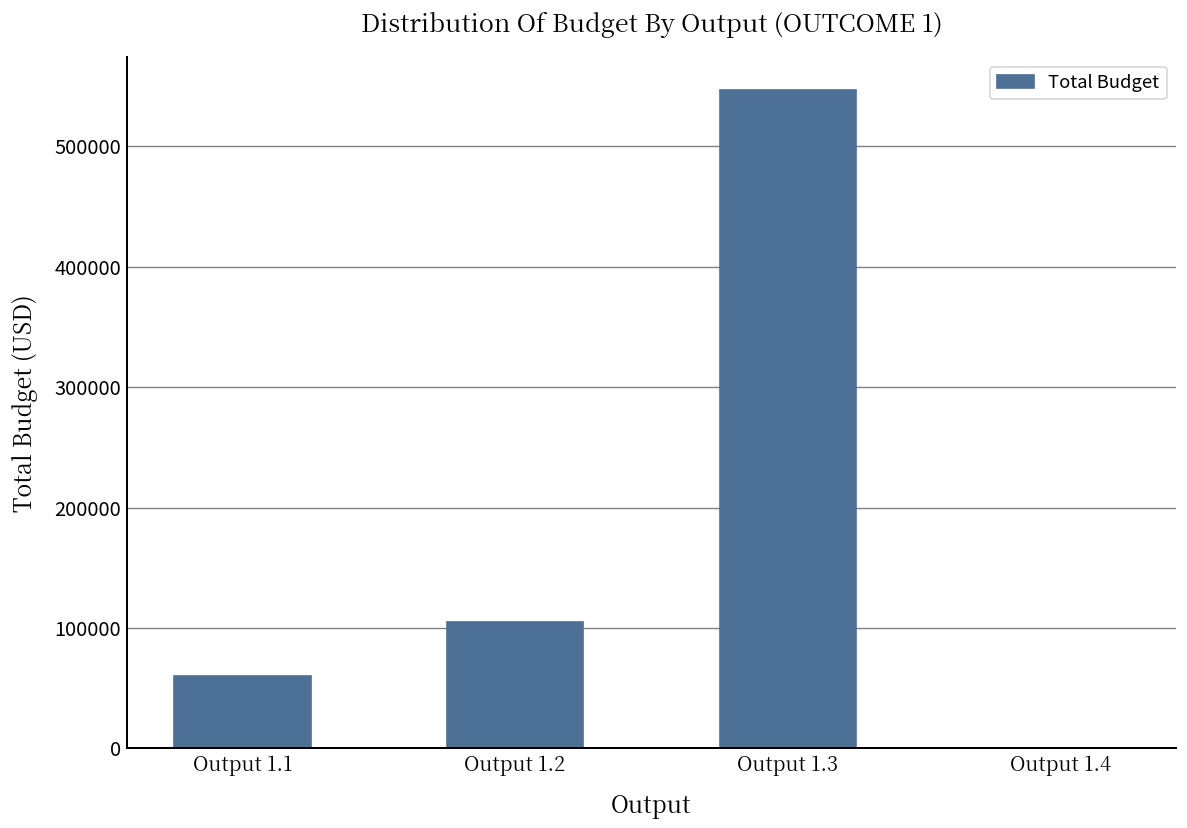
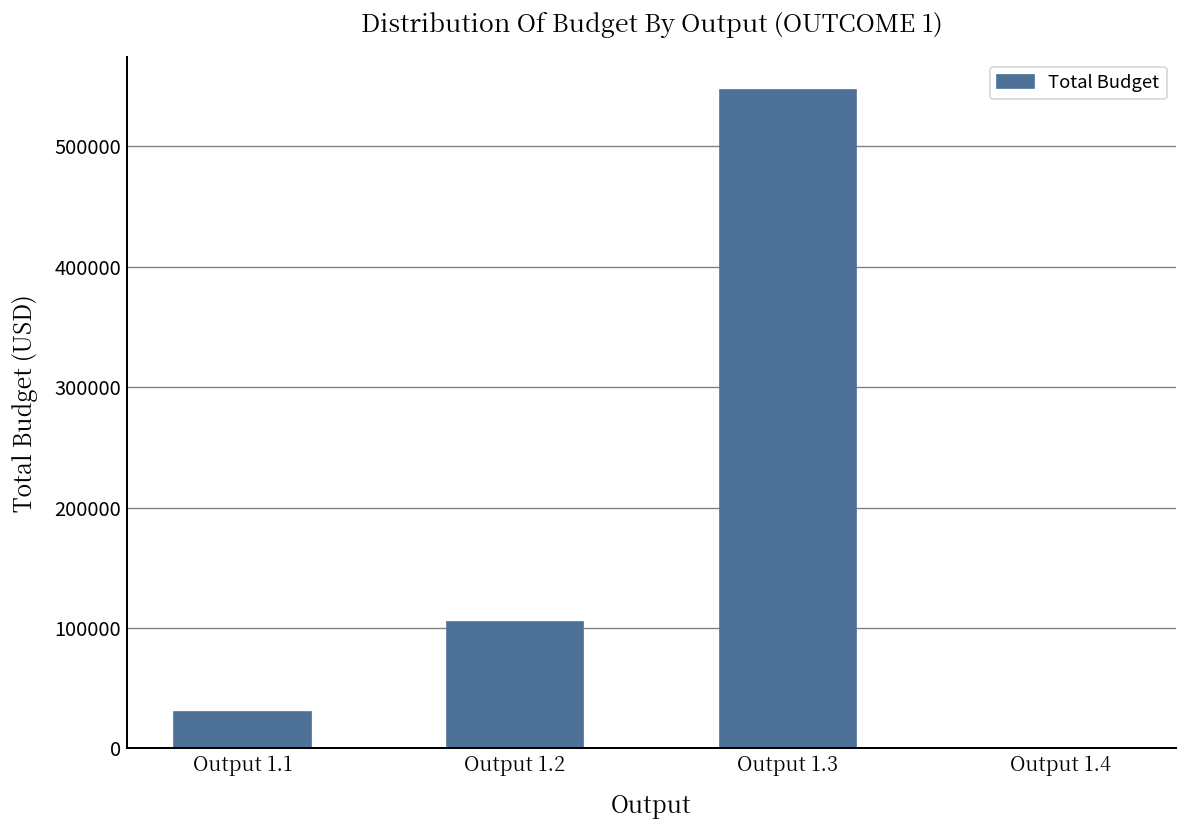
  {
-   "Output 1.1": 60000,
+   "Output 1.1": 30000,
    "Output 1.2": 105000,
    "Output 1.3": 546000,
    "Output 1.4": 0
  }
